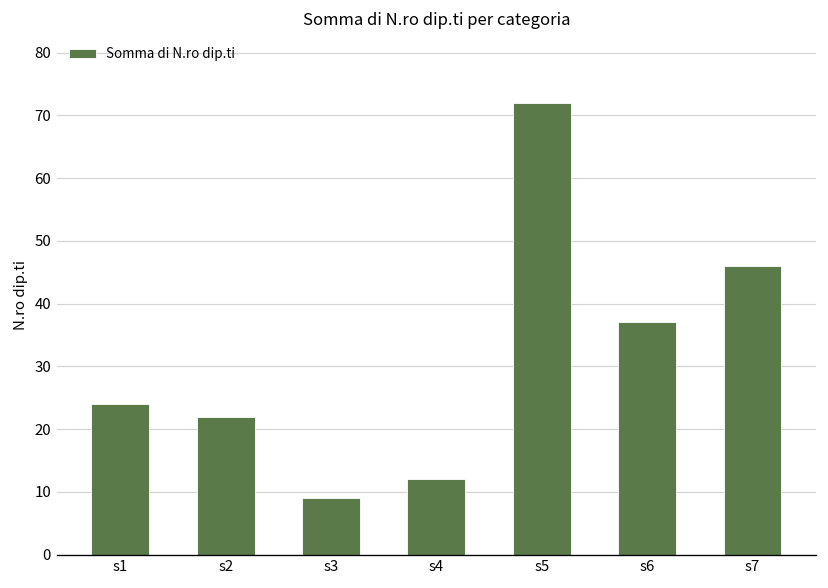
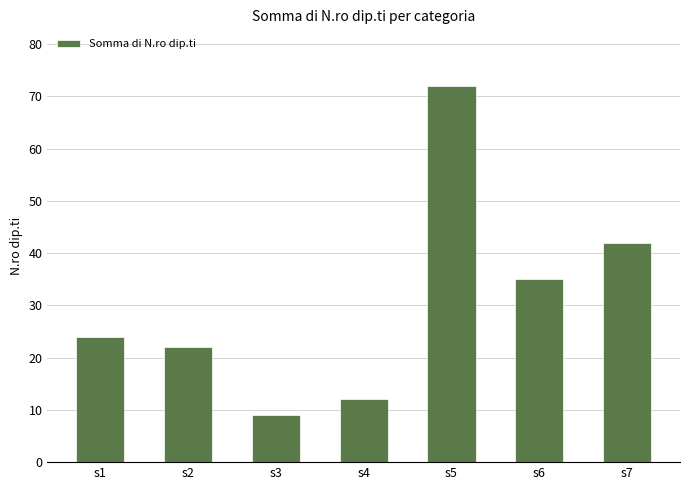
  {
    "s1": 24,
    "s2": 22,
    "s3": 9,
    "s4": 12,
    "s5": 72,
-   "s6": 37,
-   "s7": 46
+   "s6": 35,
+   "s7": 42
  }
